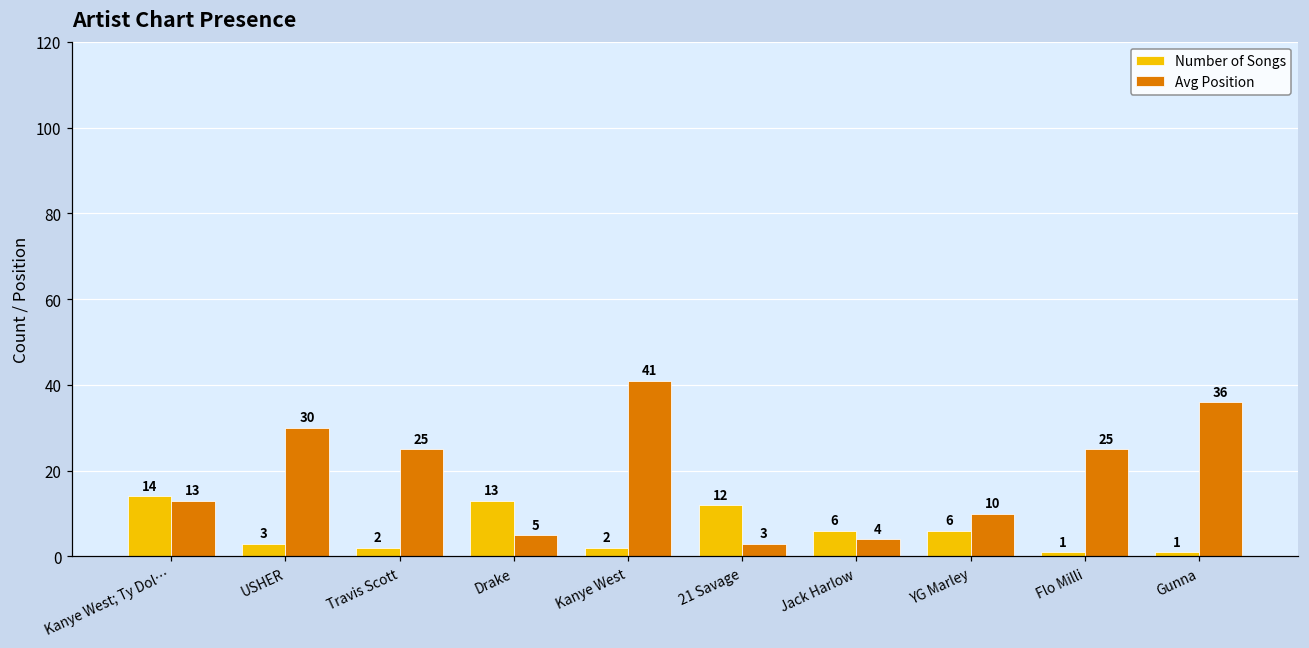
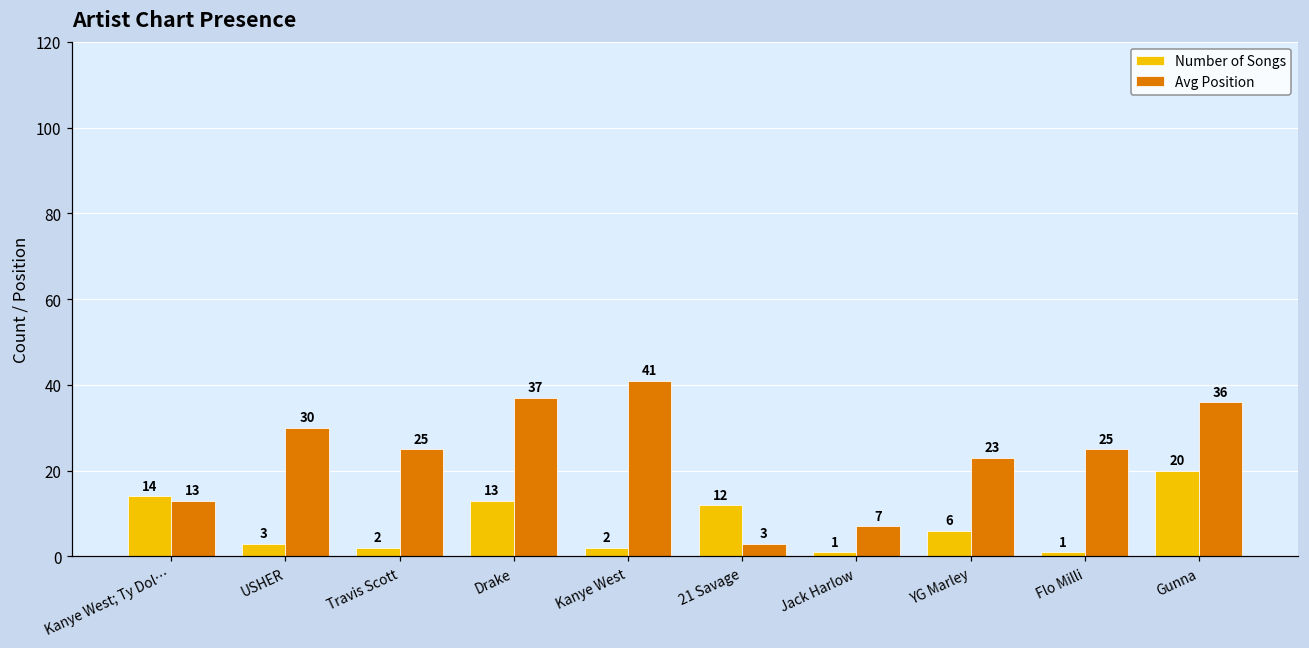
  {
    "Number of Songs": {
      "Kanye West; Ty Dol…": 14,
      "USHER": 3,
      "Travis Scott": 2,
      "Drake": 13,
      "Kanye West": 2,
      "21 Savage": 12,
-     "Jack Harlow": 6,
+     "Jack Harlow": 1,
      "YG Marley": 6,
      "Flo Milli": 1,
-     "Gunna": 1
+     "Gunna": 20
    },
    "Avg Position": {
      "Kanye West; Ty Dol…": 13,
      "USHER": 30,
      "Travis Scott": 25,
-     "Drake": 5,
+     "Drake": 37,
      "Kanye West": 41,
      "21 Savage": 3,
-     "Jack Harlow": 4,
-     "YG Marley": 10,
+     "Jack Harlow": 7,
+     "YG Marley": 23,
      "Flo Milli": 25,
      "Gunna": 36
    }
  }
